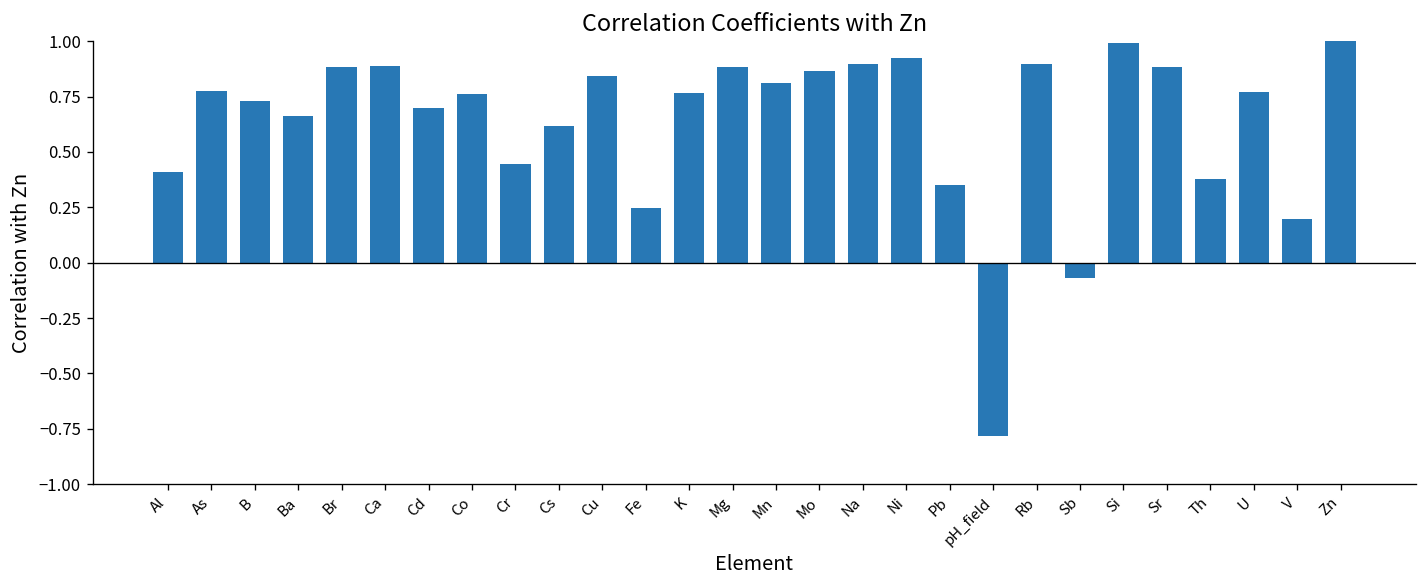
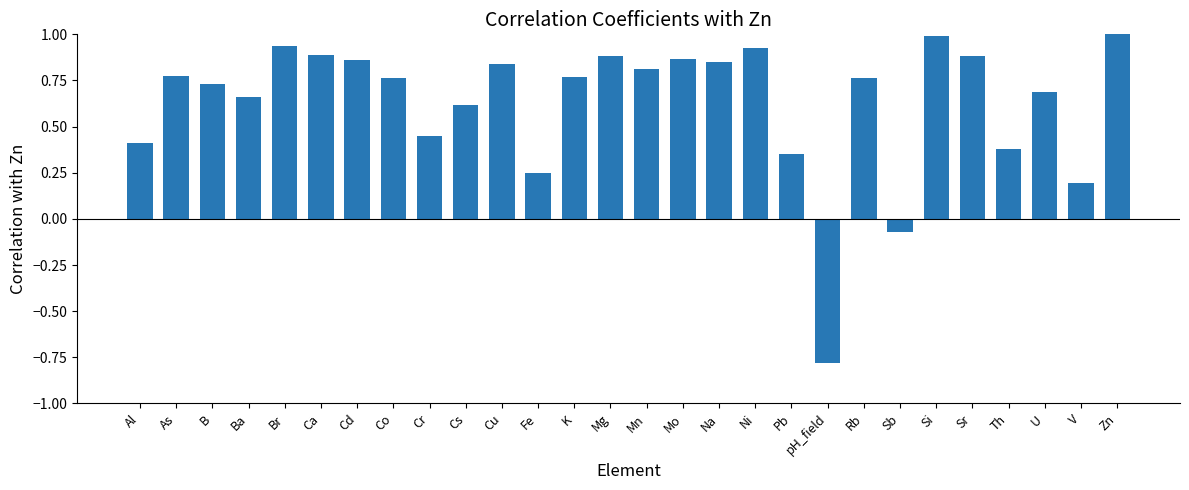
  {
    "Al": 0.41,
    "As": 0.78,
    "B": 0.73,
    "Ba": 0.66,
-   "Br": 0.88,
+   "Br": 0.94,
    "Ca": 0.89,
-   "Cd": 0.70,
+   "Cd": 0.86,
    "Co": 0.76,
    "Cr": 0.45,
    "Cs": 0.62,
    "Cu": 0.84,
    "Fe": 0.25,
    "K": 0.77,
    "Mg": 0.88,
    "Mn": 0.81,
    "Mo": 0.87,
-   "Na": 0.90,
+   "Na": 0.85,
    "Ni": 0.93,
    "Pb": 0.35,
    "pH_field": -0.78,
-   "Rb": 0.90,
+   "Rb": 0.76,
    "Sb": -0.07,
    "Si": 0.99,
    "Sr": 0.88,
    "Th": 0.38,
-   "U": 0.77,
+   "U": 0.69,
    "V": 0.20,
    "Zn": 1.00
  }
